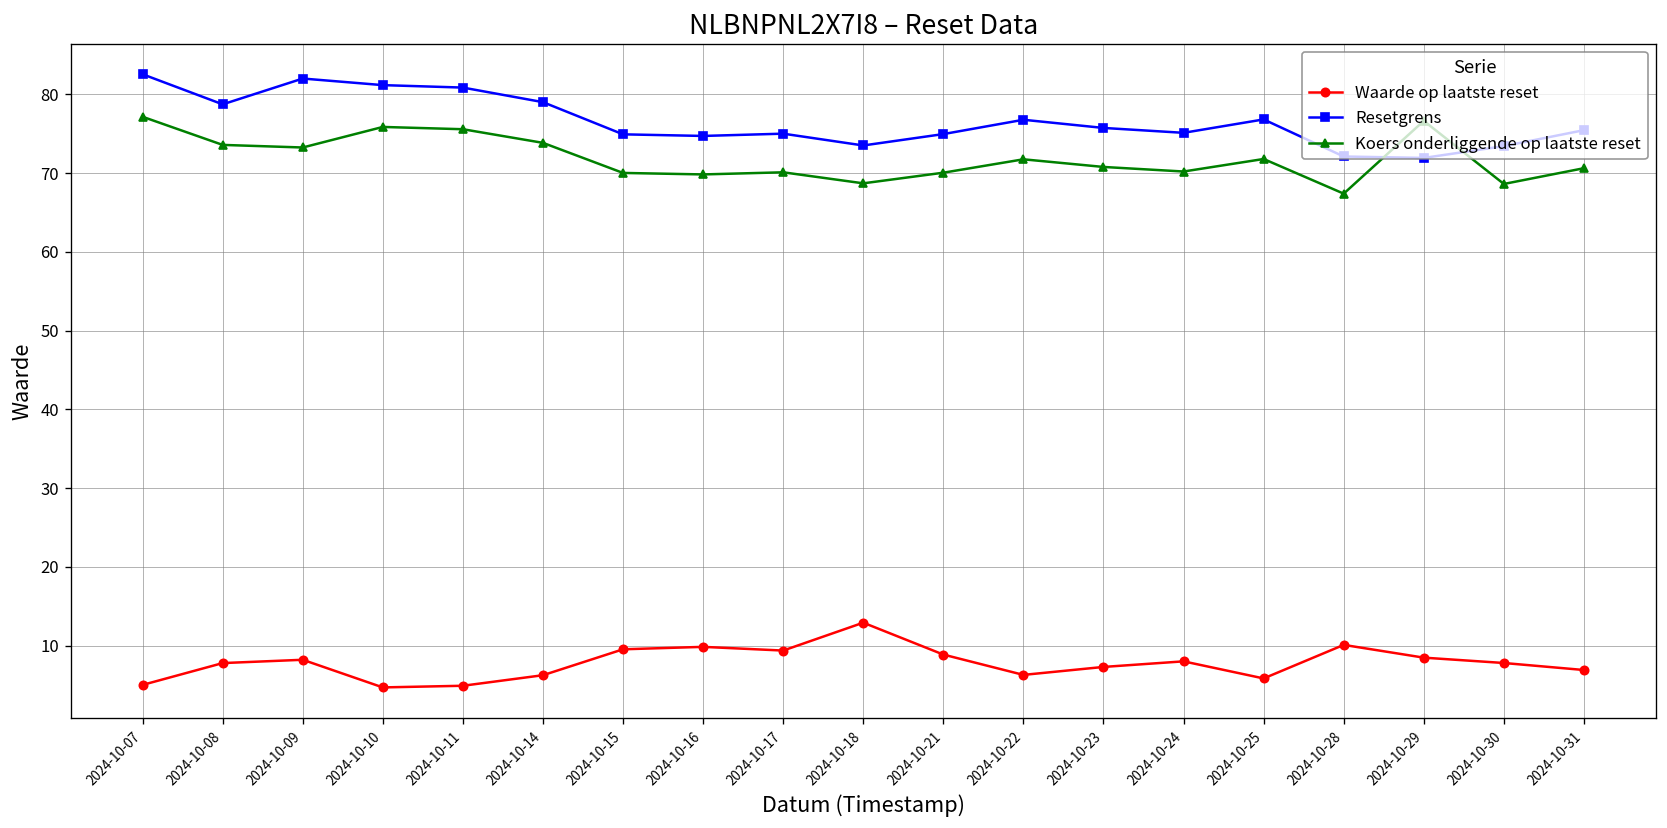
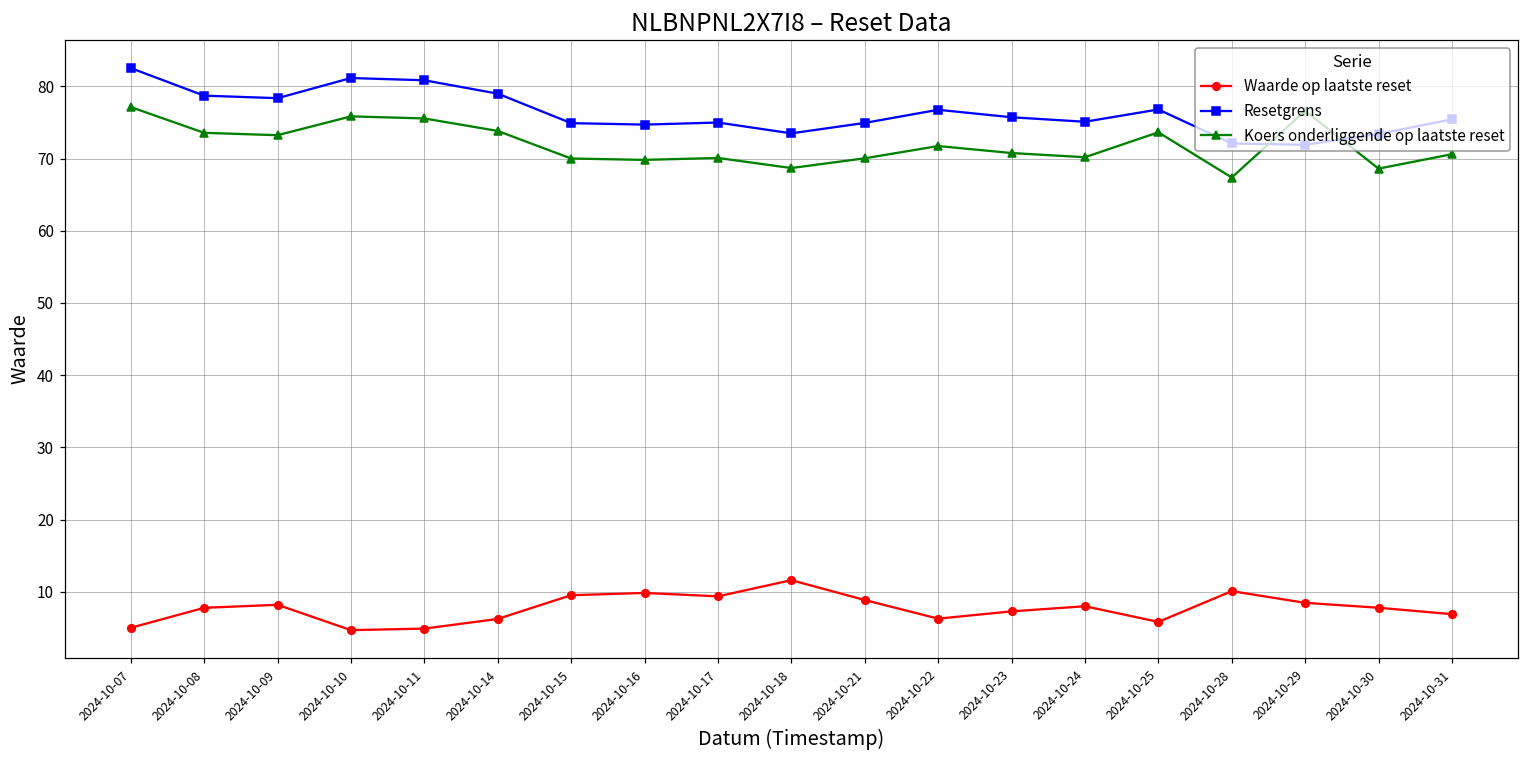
  {
    "Waarde op laatste reset": {
      "2024-10-07": 5,
      "2024-10-08": 8,
      "2024-10-09": 8,
      "2024-10-10": 5,
      "2024-10-11": 5,
      "2024-10-14": 6,
      "2024-10-15": 10,
      "2024-10-16": 10,
      "2024-10-17": 9,
-     "2024-10-18": 13,
+     "2024-10-18": 12,
      "2024-10-21": 9,
      "2024-10-22": 6,
      "2024-10-23": 7,
      "2024-10-24": 8,
      "2024-10-25": 6,
      "2024-10-28": 10,
      "2024-10-29": 8,
      "2024-10-30": 8,
      "2024-10-31": 7
    },
    "Resetgrens": {
      "2024-10-07": 83,
      "2024-10-08": 79,
-     "2024-10-09": 82,
+     "2024-10-09": 78,
      "2024-10-10": 81,
      "2024-10-11": 81,
      "2024-10-14": 79,
      "2024-10-15": 75,
      "2024-10-16": 75,
      "2024-10-17": 75,
      "2024-10-18": 73,
      "2024-10-21": 75,
      "2024-10-22": 77,
      "2024-10-23": 76,
      "2024-10-24": 75,
      "2024-10-25": 77
    },
    "Koers onderliggende op laatste reset": {
      "2024-10-07": 77,
      "2024-10-08": 74,
      "2024-10-09": 73,
      "2024-10-10": 76,
      "2024-10-11": 76,
      "2024-10-14": 74,
      "2024-10-15": 70,
      "2024-10-16": 70,
      "2024-10-17": 70,
      "2024-10-18": 69,
      "2024-10-21": 70,
      "2024-10-22": 72,
      "2024-10-23": 71,
      "2024-10-24": 70,
-     "2024-10-25": 72,
+     "2024-10-25": 74,
      "2024-10-28": 67,
      "2024-10-30": 69,
      "2024-10-31": 71
    }
  }
